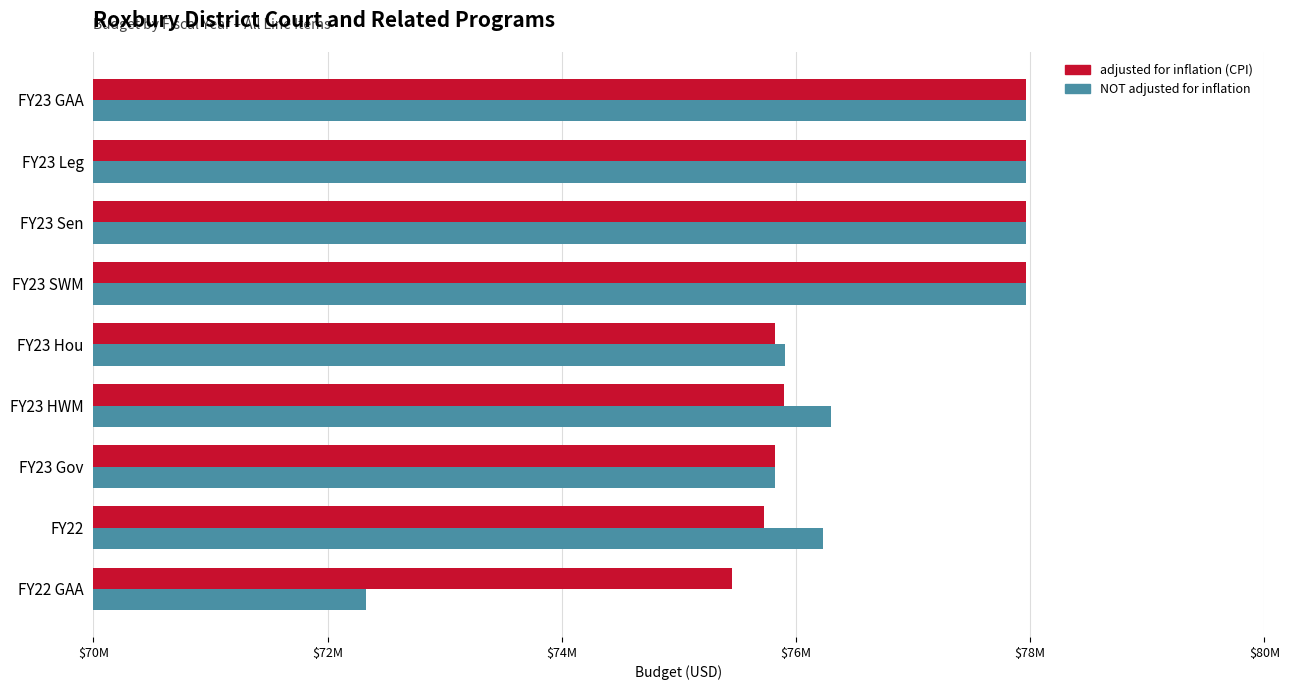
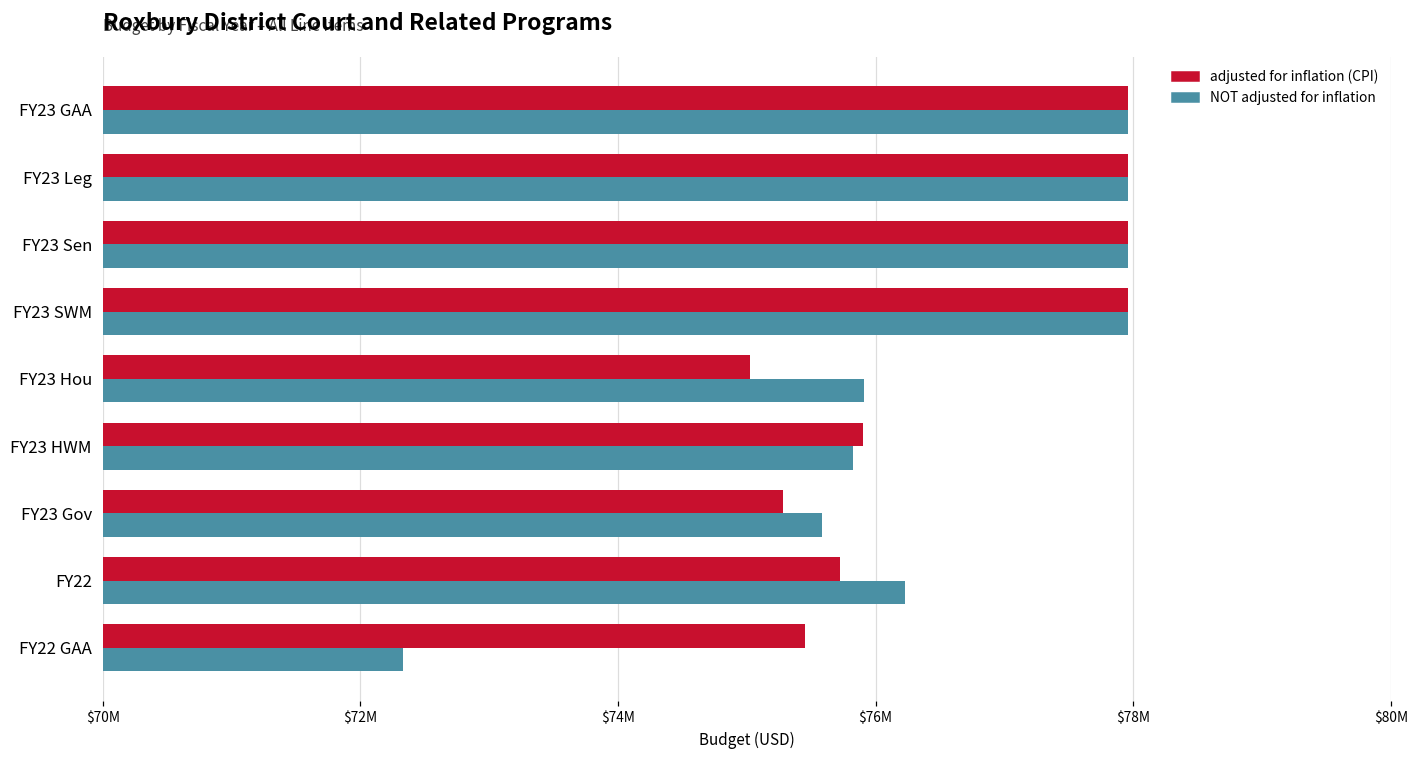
  {
    "adjusted for inflation (CPI)": {
      "FY23 GAA": "$77960000",
      "FY23 Leg": "$77960000",
      "FY23 Sen": "$77960000",
      "FY23 SWM": "$77960000",
-     "FY23 Hou": "$75820000",
+     "FY23 Hou": "$75020000",
      "FY23 HWM": "$75900000",
-     "FY23 Gov": "$75820000",
+     "FY23 Gov": "$75280000",
      "FY22": "$75730000",
      "FY22 GAA": "$75450000"
    },
    "NOT adjusted for inflation": {
      "FY23 GAA": "$77960000",
      "FY23 Leg": "$77960000",
      "FY23 Sen": "$77960000",
      "FY23 SWM": "$77960000",
      "FY23 Hou": "$75910000",
-     "FY23 HWM": "$76300000",
-     "FY23 Gov": "$75820000",
+     "FY23 HWM": "$75820000",
+     "FY23 Gov": "$75580000",
      "FY22": "$76230000",
      "FY22 GAA": "$72330000"
    }
  }
